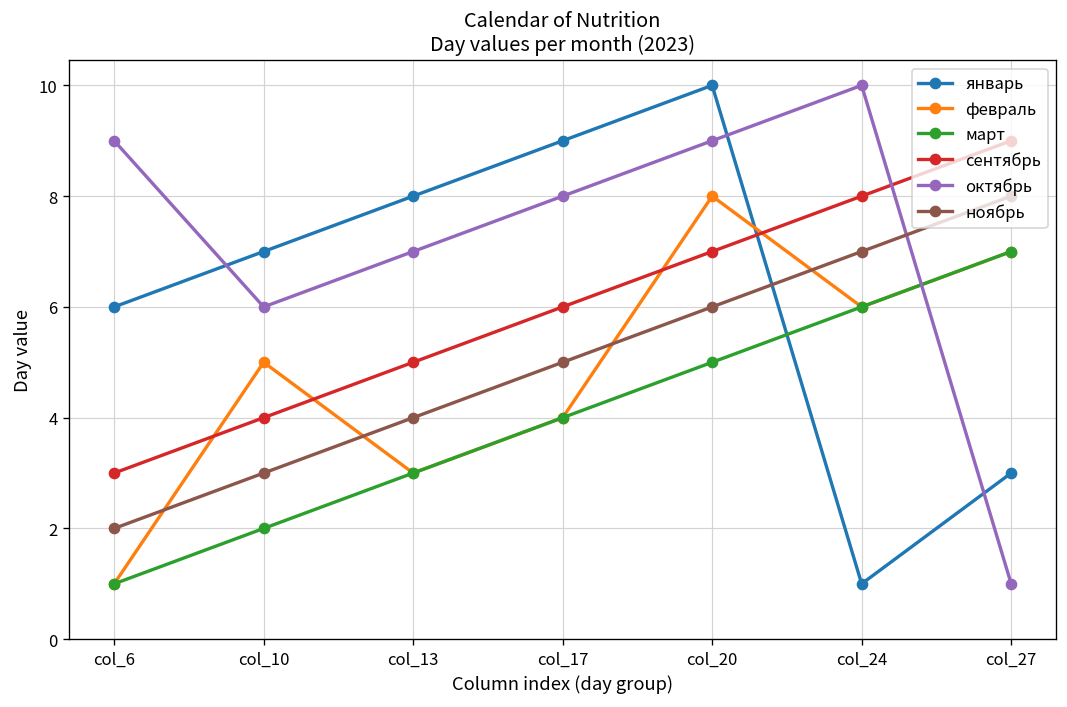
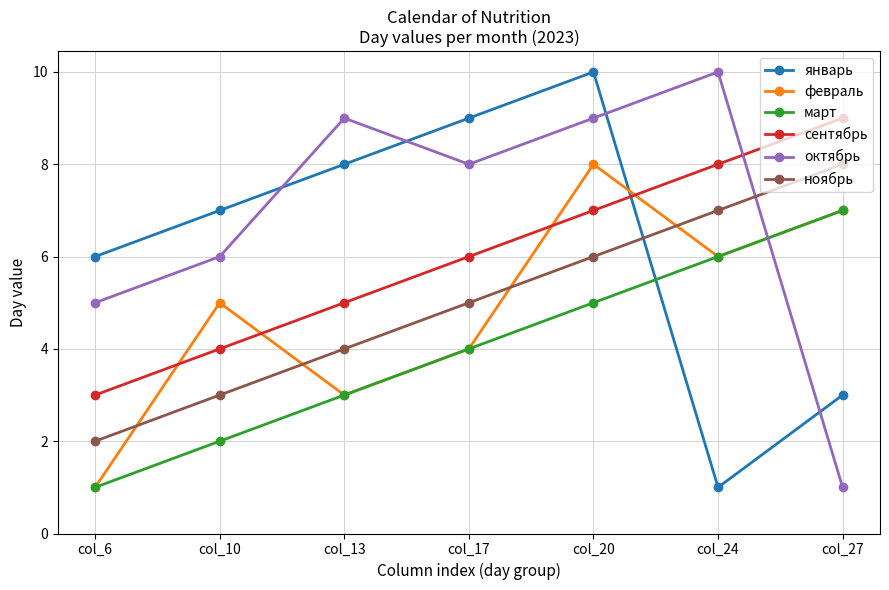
  {
    "январь": {
      "col_6": 6,
      "col_10": 7,
      "col_13": 8,
      "col_17": 9,
      "col_20": 10,
      "col_24": 1,
      "col_27": 3
    },
    "февраль": {
      "col_10": 5,
      "col_20": 8
    },
    "март": {
      "col_10": 2,
      "col_20": 5
    },
    "сентябрь": {
      "col_6": 3,
      "col_10": 4,
      "col_13": 5,
      "col_17": 6,
      "col_20": 7,
      "col_24": 8
    },
    "октябрь": {
-     "col_6": 9,
+     "col_6": 5,
      "col_10": 6,
-     "col_13": 7,
+     "col_13": 9,
      "col_17": 8,
      "col_20": 9,
      "col_24": 10,
      "col_27": 1
    },
    "ноябрь": {
      "col_6": 2,
      "col_10": 3,
      "col_13": 4,
      "col_17": 5,
      "col_20": 6,
      "col_24": 7
    }
  }
